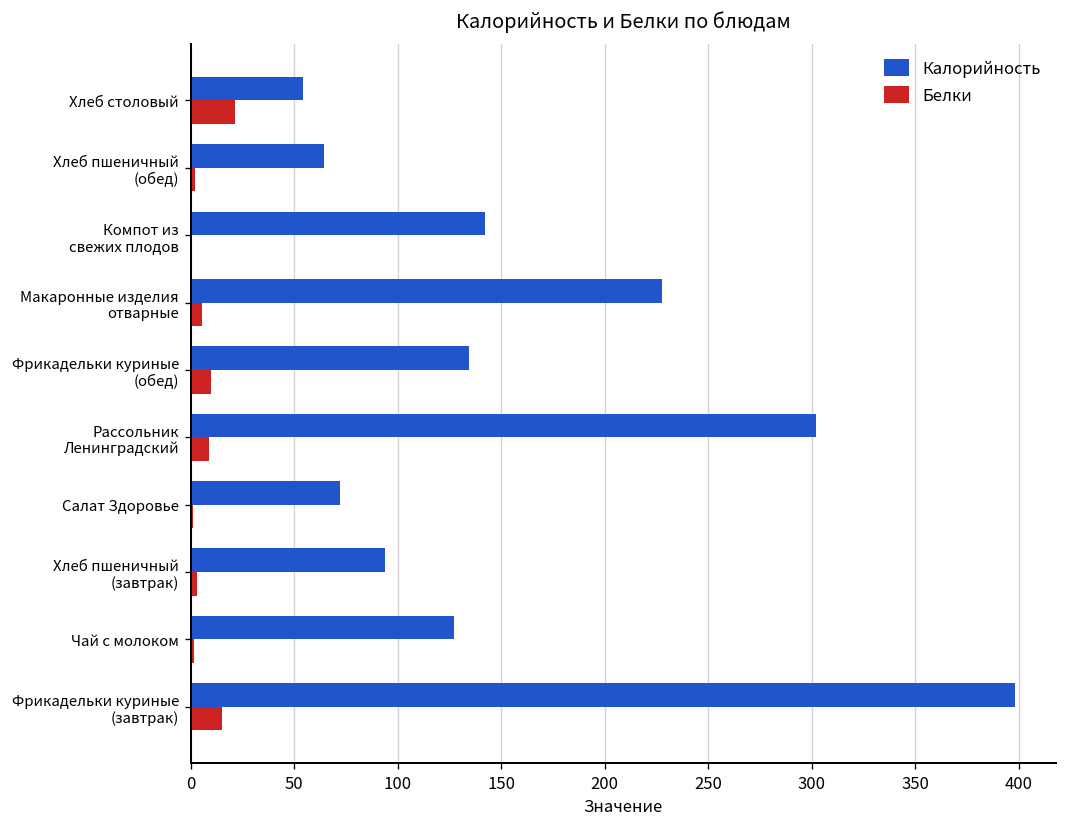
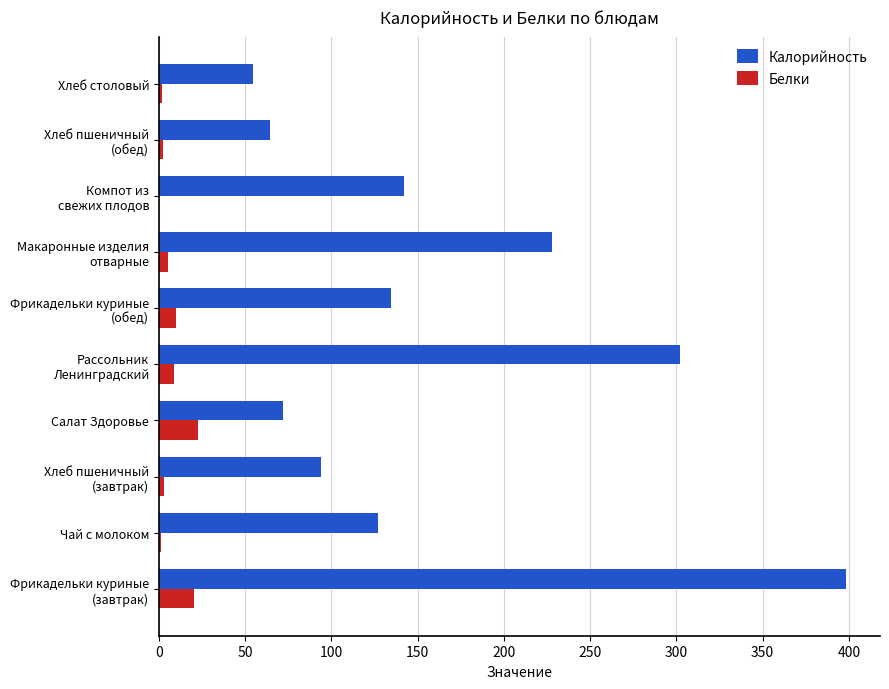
  {
    "Калорийность": {
      "Хлеб столовый": 54,
      "Хлеб пшеничный (обед)": 65,
      "Компот из свежих плодов": 142,
      "Макаронные изделия отварные": 228,
      "Фрикадельки куриные (обед)": 134,
      "Рассольник Ленинградский": 302,
      "Салат Здоровье": 72,
      "Хлеб пшеничный (завтрак)": 94,
      "Чай с молоком": 127,
      "Фрикадельки куриные (завтрак)": 398
    },
    "Белки": {
-     "Хлеб столовый": 21,
+     "Хлеб столовый": 2,
      "Хлеб пшеничный (обед)": 2,
      "Макаронные изделия отварные": 5,
      "Фрикадельки куриные (обед)": 10,
      "Рассольник Ленинградский": 9,
-     "Салат Здоровье": 1,
+     "Салат Здоровье": 23,
      "Хлеб пшеничный (завтрак)": 3,
-     "Фрикадельки куриные (завтрак)": 15
+     "Фрикадельки куриные (завтрак)": 20
    }
  }
